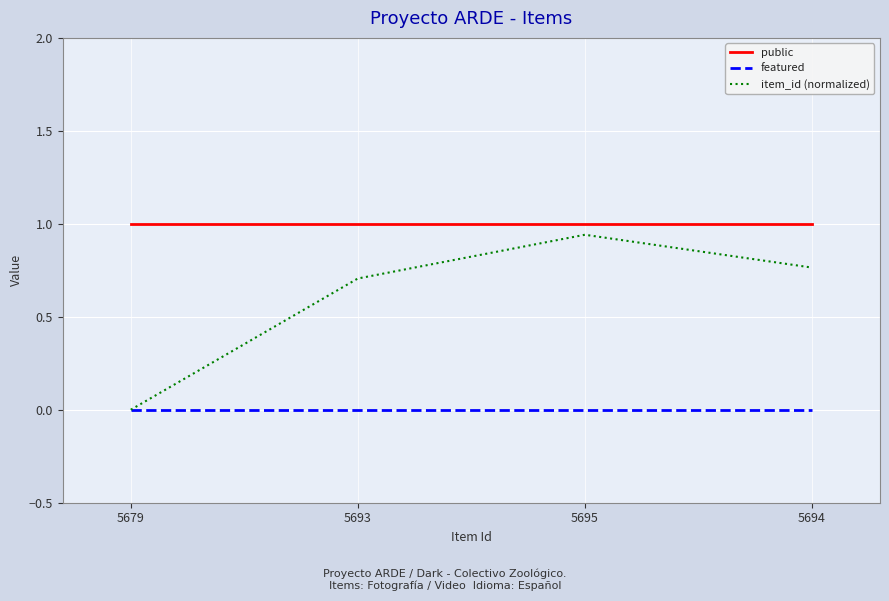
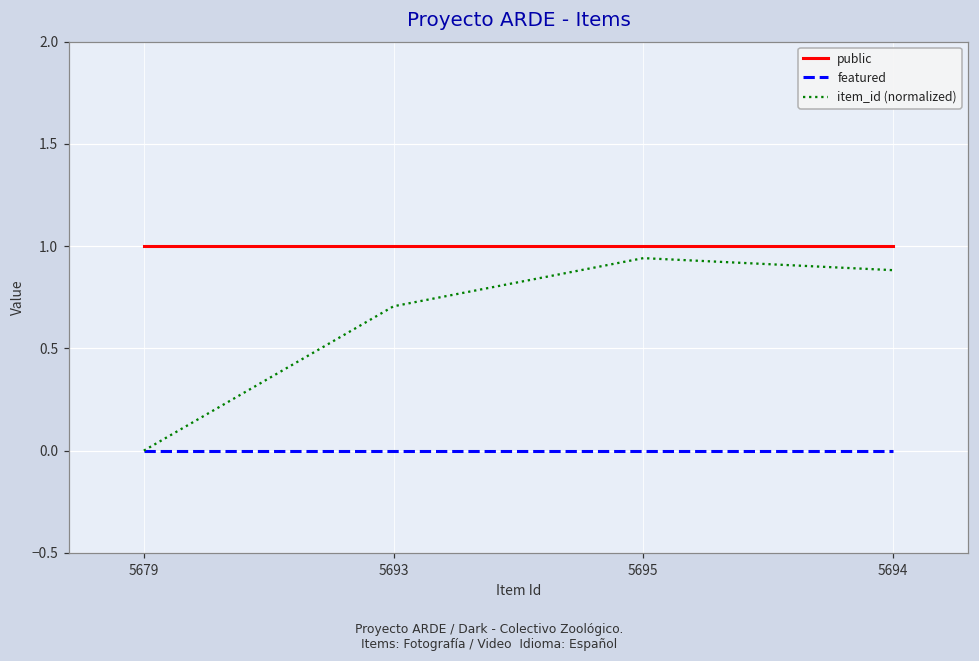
  {
    "public": {
      "5679": 1.00,
      "5693": 1.00,
      "5695": 1.00,
      "5694": 1.00
    },
    "featured": {
      "5693": 0.00,
      "5695": 0.00,
      "5694": 0.00
    },
    "item_id (normalized)": {
      "5693": 0.71,
      "5695": 0.94,
-     "5694": 0.76
+     "5694": 0.88
    }
  }
